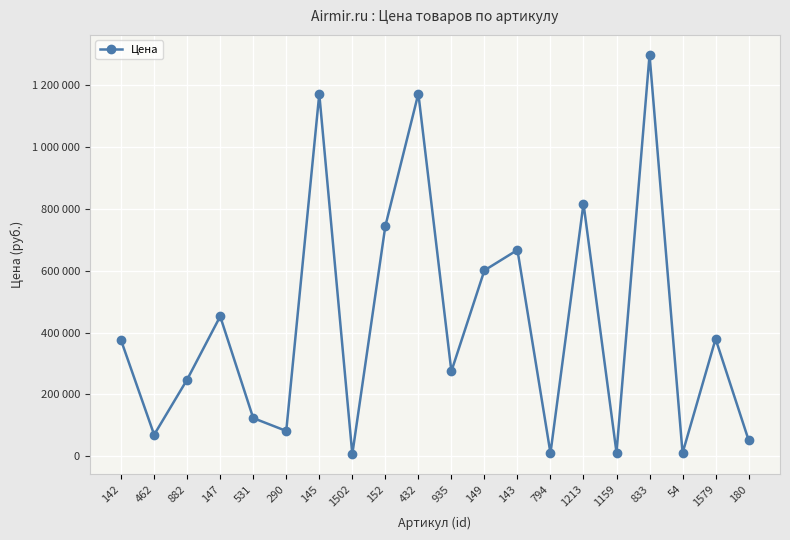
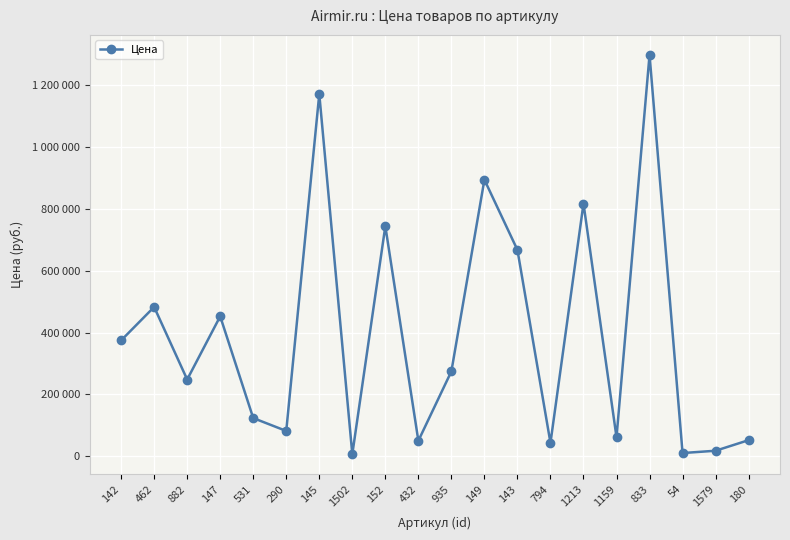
  {
    "142": 370000,
-   "462": 70000,
+   "462": 480000,
    "882": 250000,
    "147": 450000,
    "531": 120000,
    "290": 80000,
    "145": 1170000,
    "1502": 10000,
    "152": 740000,
-   "432": 1170000,
+   "432": 50000,
    "935": 270000,
-   "149": 600000,
+   "149": 890000,
    "143": 670000,
-   "794": 10000,
+   "794": 40000,
    "1213": 820000,
-   "1159": 10000,
+   "1159": 60000,
    "833": 1300000,
    "54": 10000,
-   "1579": 380000,
+   "1579": 20000,
    "180": 50000
  }
